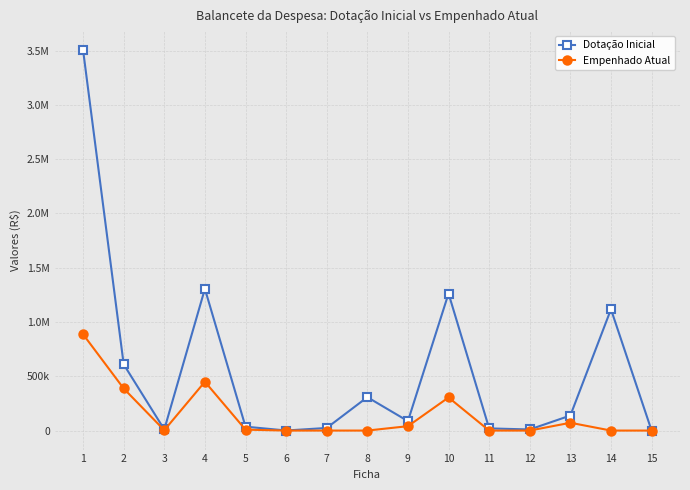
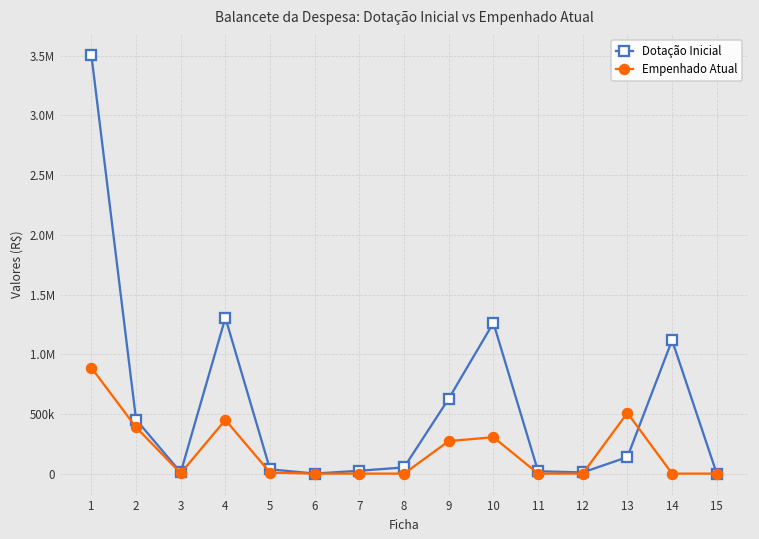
  {
    "Dotação Inicial": {
      "1": 3510000,
-     "2": 610000,
+     "2": 450000,
      "4": 1310000,
      "5": 40000,
      "7": 20000,
-     "8": 310000,
-     "9": 90000,
+     "8": 50000,
+     "9": 630000,
      "10": 1260000,
      "13": 140000,
      "14": 1120000
    },
    "Empenhado Atual": {
      "1": 890000,
      "2": 390000,
      "4": 450000,
      "5": 10000,
      "7": 0,
      "8": 0,
-     "9": 40000,
+     "9": 270000,
      "10": 300000,
-     "13": 70000,
+     "13": 510000,
      "14": 0
    }
  }
